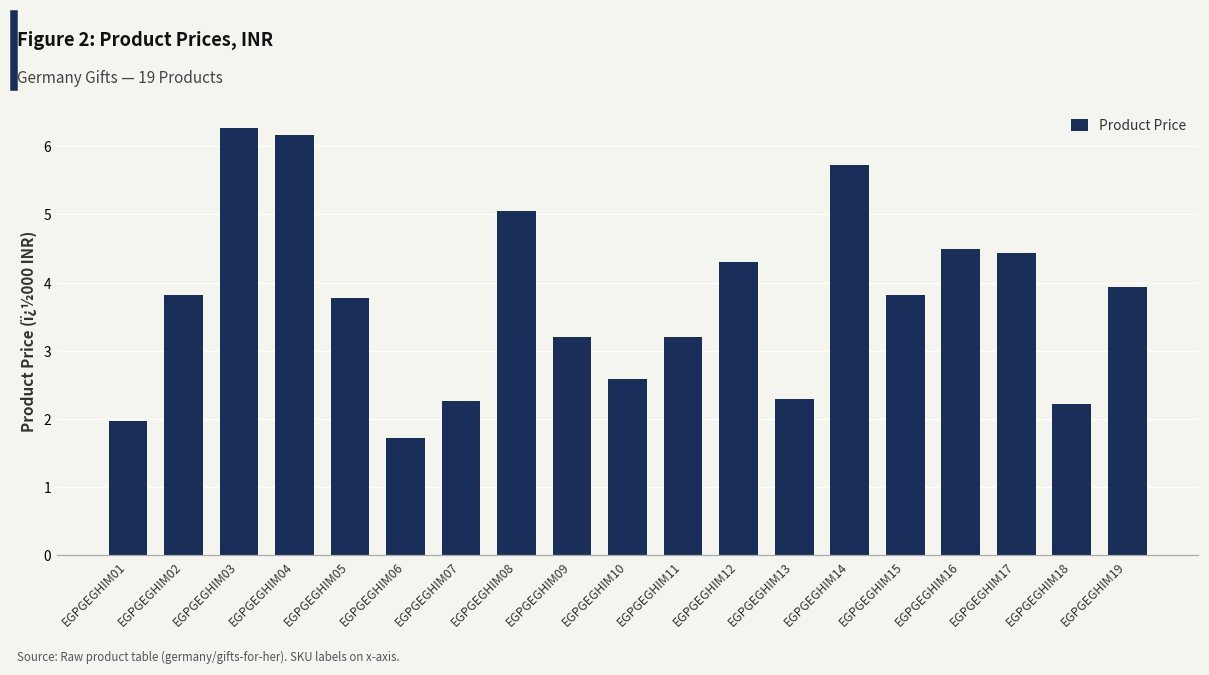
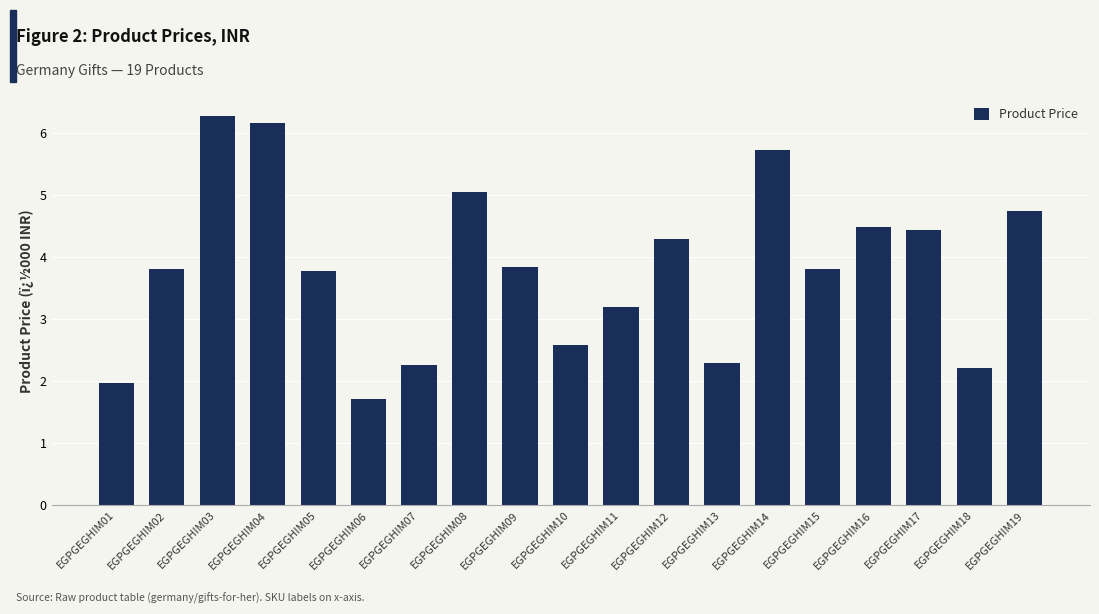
  {
    "EGPGEGHIM01": 2.0,
    "EGPGEGHIM02": 3.8,
    "EGPGEGHIM03": 6.3,
    "EGPGEGHIM04": 6.2,
    "EGPGEGHIM05": 3.8,
    "EGPGEGHIM06": 1.7,
    "EGPGEGHIM07": 2.3,
    "EGPGEGHIM08": 5.0,
-   "EGPGEGHIM09": 3.2,
+   "EGPGEGHIM09": 3.8,
    "EGPGEGHIM10": 2.6,
    "EGPGEGHIM11": 3.2,
    "EGPGEGHIM12": 4.3,
    "EGPGEGHIM13": 2.3,
    "EGPGEGHIM14": 5.7,
    "EGPGEGHIM15": 3.8,
    "EGPGEGHIM16": 4.5,
    "EGPGEGHIM17": 4.4,
    "EGPGEGHIM18": 2.2,
-   "EGPGEGHIM19": 3.9
+   "EGPGEGHIM19": 4.7
  }
